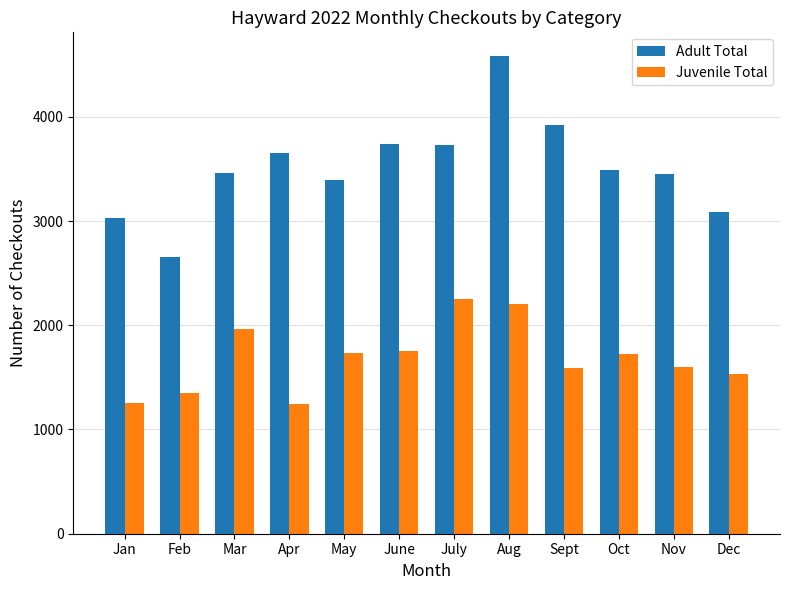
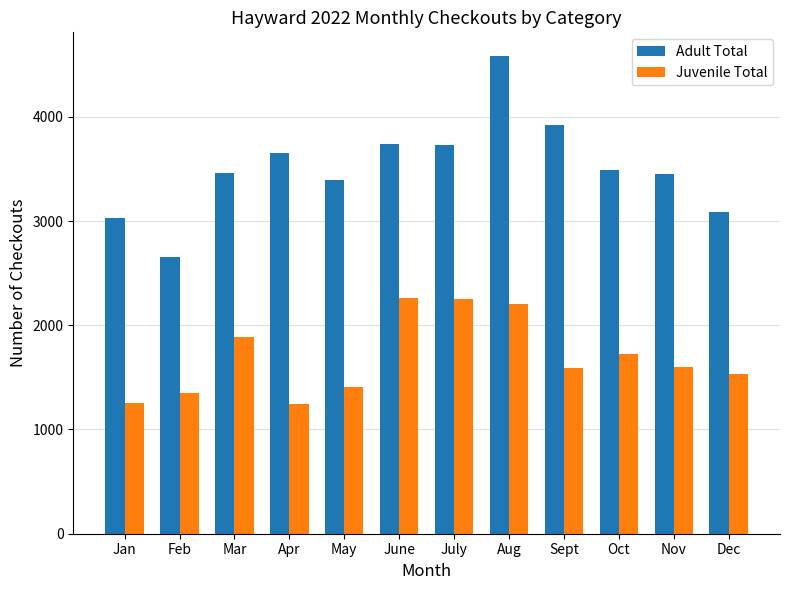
  {
    "Adult Total": {
      "Jan": 3030,
      "Feb": 2660,
      "Mar": 3460,
      "Apr": 3660,
      "May": 3390,
      "June": 3740,
      "July": 3730,
      "Aug": 4580,
      "Sept": 3920,
      "Oct": 3490,
      "Nov": 3450,
      "Dec": 3090
    },
    "Juvenile Total": {
      "Jan": 1250,
      "Feb": 1350,
-     "Mar": 1960,
+     "Mar": 1880,
      "Apr": 1240,
-     "May": 1730,
-     "June": 1750,
+     "May": 1410,
+     "June": 2260,
      "July": 2250,
      "Aug": 2200,
      "Sept": 1590,
      "Oct": 1730,
      "Nov": 1600,
      "Dec": 1530
    }
  }
